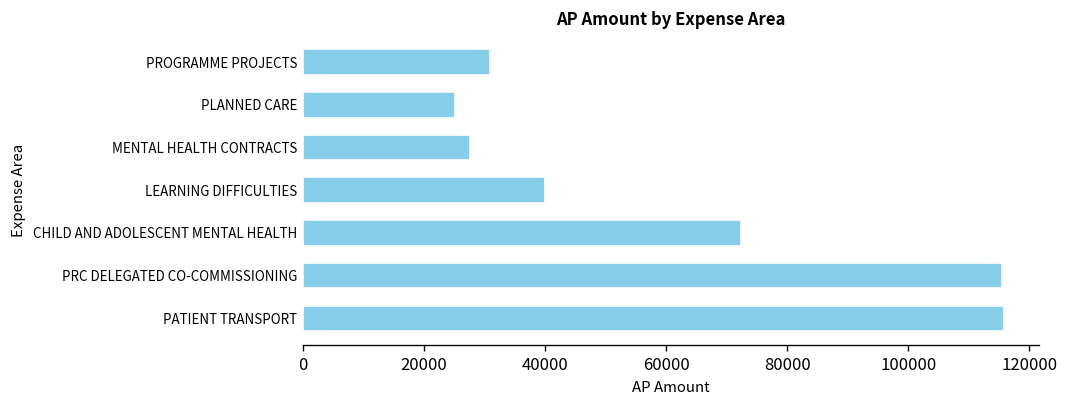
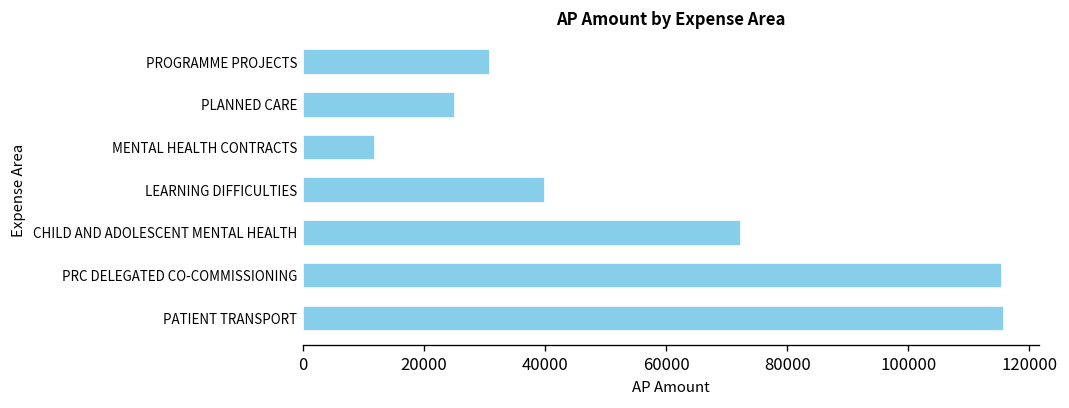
  {
    "PROGRAMME PROJECTS": 31000,
    "PLANNED CARE": 25000,
-   "MENTAL HEALTH CONTRACTS": 28000,
+   "MENTAL HEALTH CONTRACTS": 12000,
    "LEARNING DIFFICULTIES": 40000,
    "CHILD AND ADOLESCENT MENTAL HEALTH": 72000,
    "PRC DELEGATED CO-COMMISSIONING": 116000,
    "PATIENT TRANSPORT": 116000
  }
